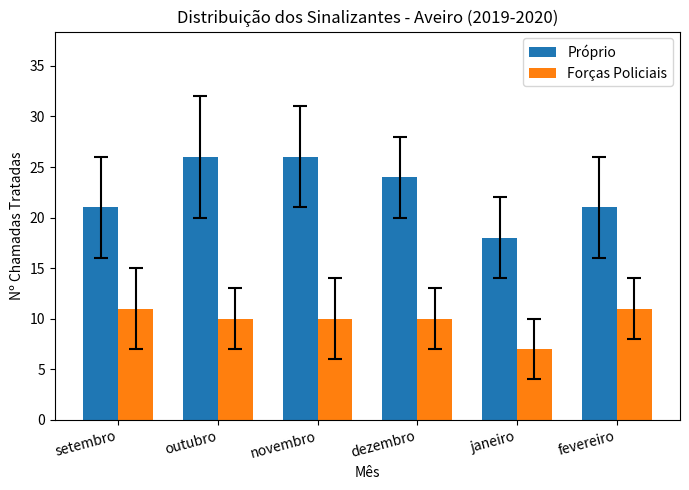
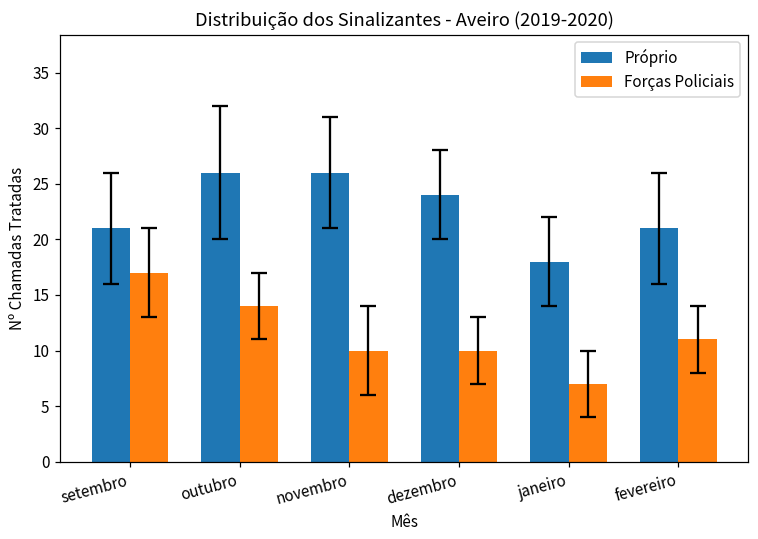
  {
    "Forças Policiais": {
-     "setembro": 11,
-     "outubro": 10,
+     "setembro": 17,
+     "outubro": 14,
      "novembro": 10,
      "dezembro": 10,
      "janeiro": 7,
      "fevereiro": 11
    }
  }
